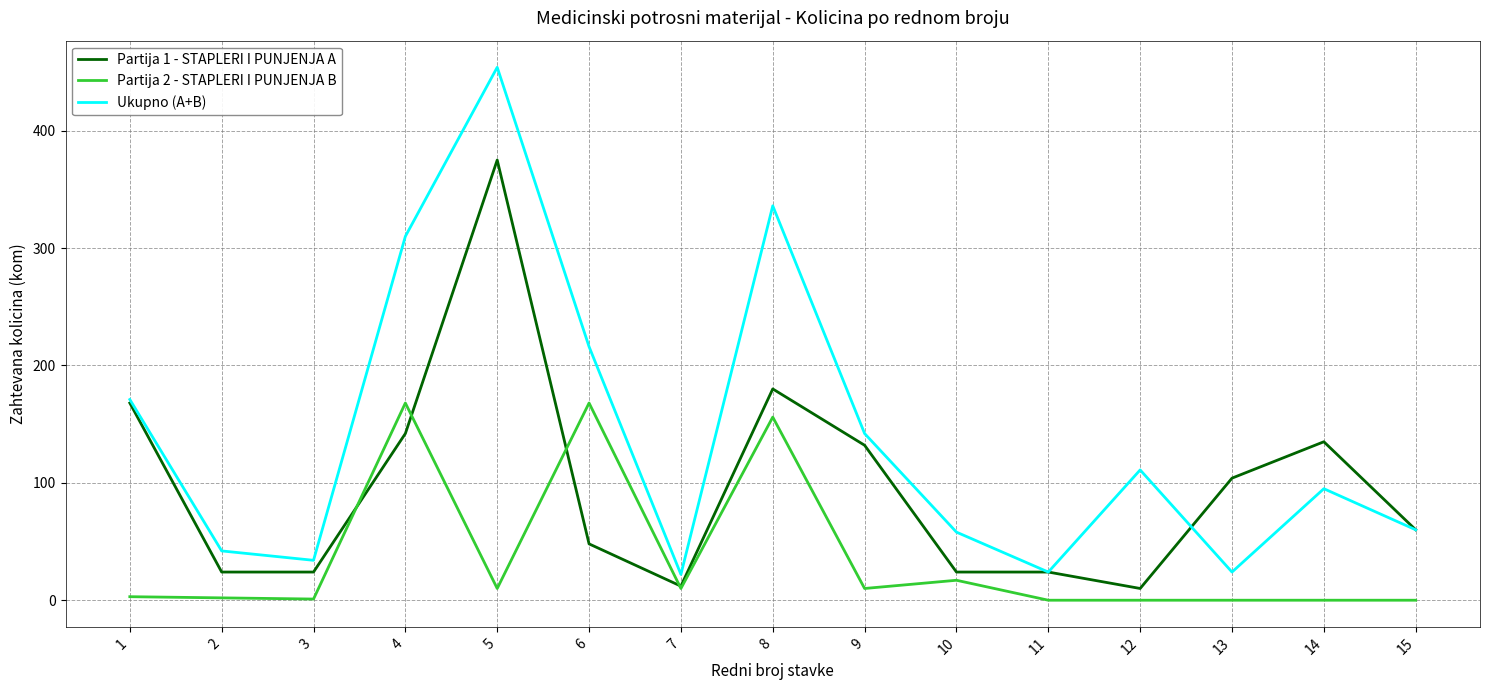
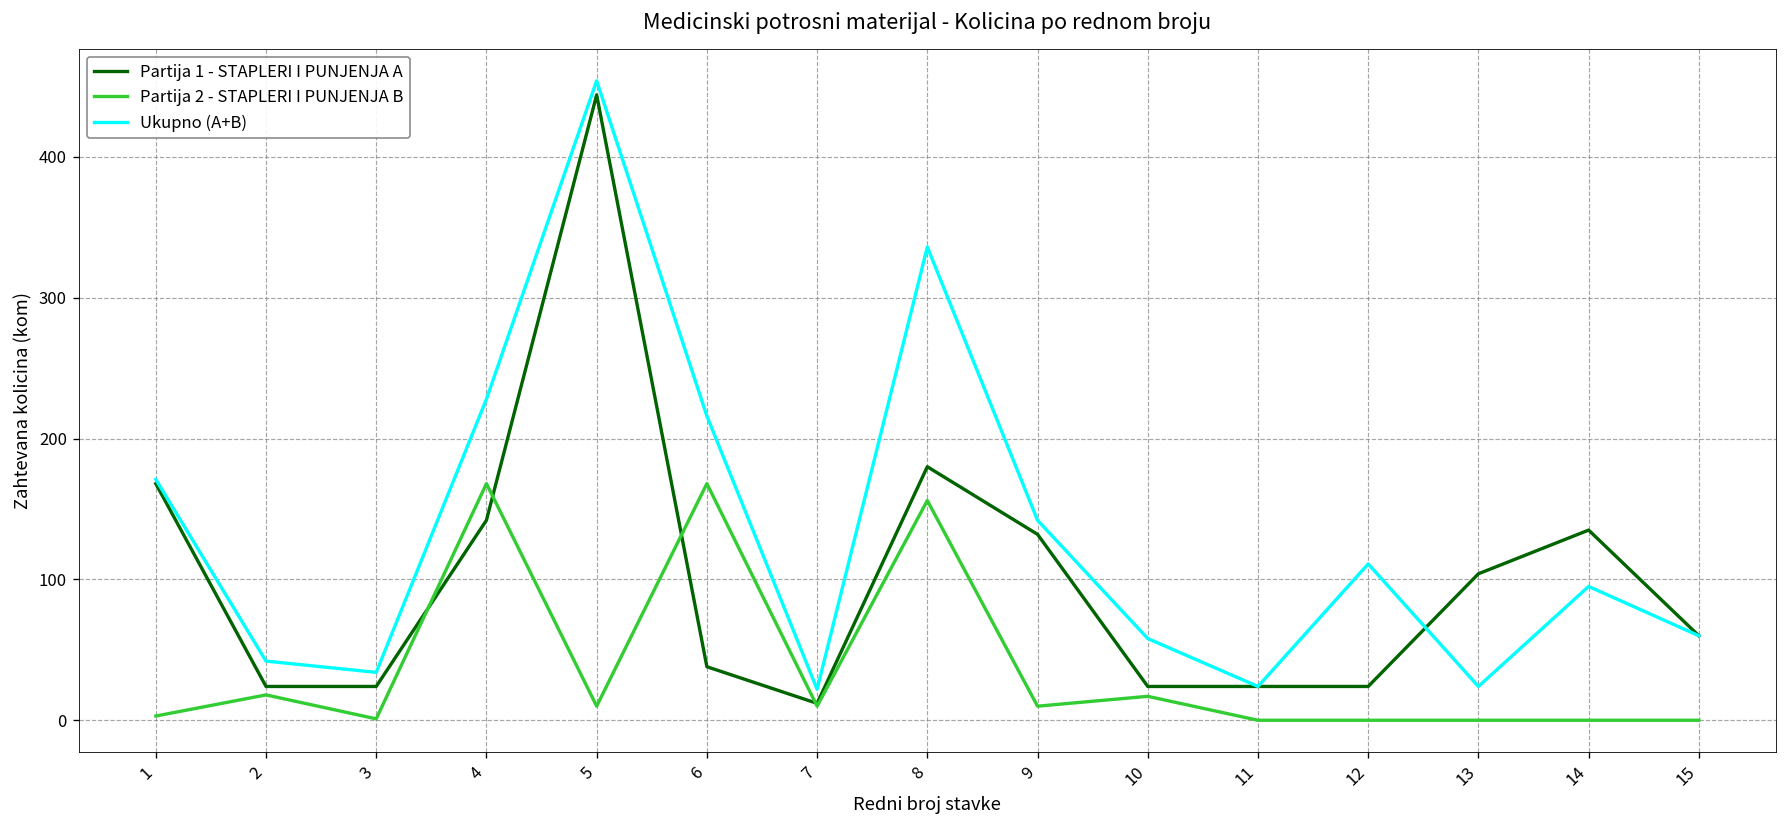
  {
    "Partija 1 - STAPLERI I PUNJENJA A": {
      "1": 168,
      "2": 24,
      "3": 24,
      "4": 142,
-     "5": 375,
-     "6": 48,
+     "5": 444,
+     "6": 38,
      "8": 180,
      "9": 132,
      "10": 24,
-     "12": 10,
+     "12": 24,
      "13": 104,
      "14": 135
    },
    "Partija 2 - STAPLERI I PUNJENJA B": {
      "1": 3,
-     "2": 2,
+     "2": 18,
      "3": 1,
      "4": 168,
      "5": 10,
      "6": 168,
      "8": 156,
      "9": 10,
      "10": 17,
      "11": 0,
      "12": 0,
      "13": 0,
      "14": 0,
      "15": 0
    },
    "Ukupno (A+B)": {
      "1": 171,
      "2": 42,
      "3": 34,
-     "4": 310,
+     "4": 228,
      "5": 454,
      "6": 216,
      "7": 22,
      "8": 336,
      "9": 142,
      "10": 58,
      "12": 111,
      "13": 24,
      "14": 95
    }
  }
